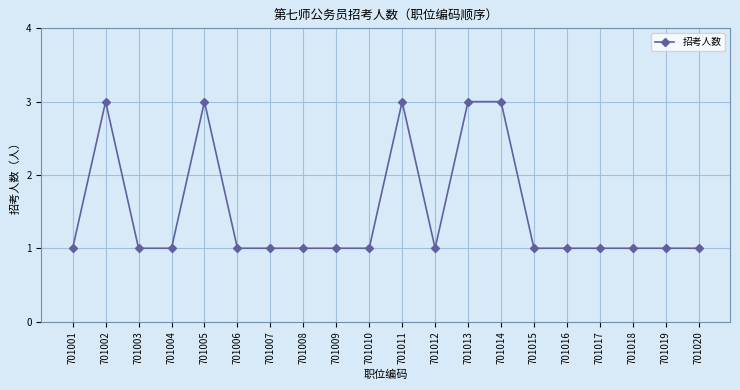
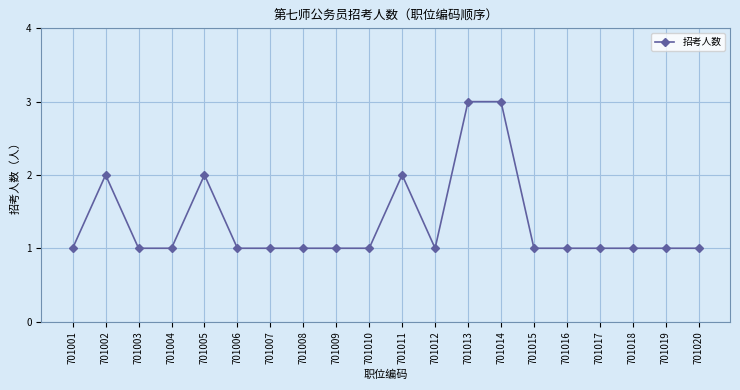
  {
    "701001": 1,
-   "701002": 3,
+   "701002": 2,
    "701003": 1,
    "701004": 1,
-   "701005": 3,
+   "701005": 2,
    "701006": 1,
    "701007": 1,
    "701008": 1,
    "701009": 1,
    "701010": 1,
-   "701011": 3,
+   "701011": 2,
    "701012": 1,
    "701013": 3,
    "701014": 3,
    "701015": 1,
    "701016": 1,
    "701017": 1,
    "701018": 1,
    "701019": 1,
    "701020": 1
  }
